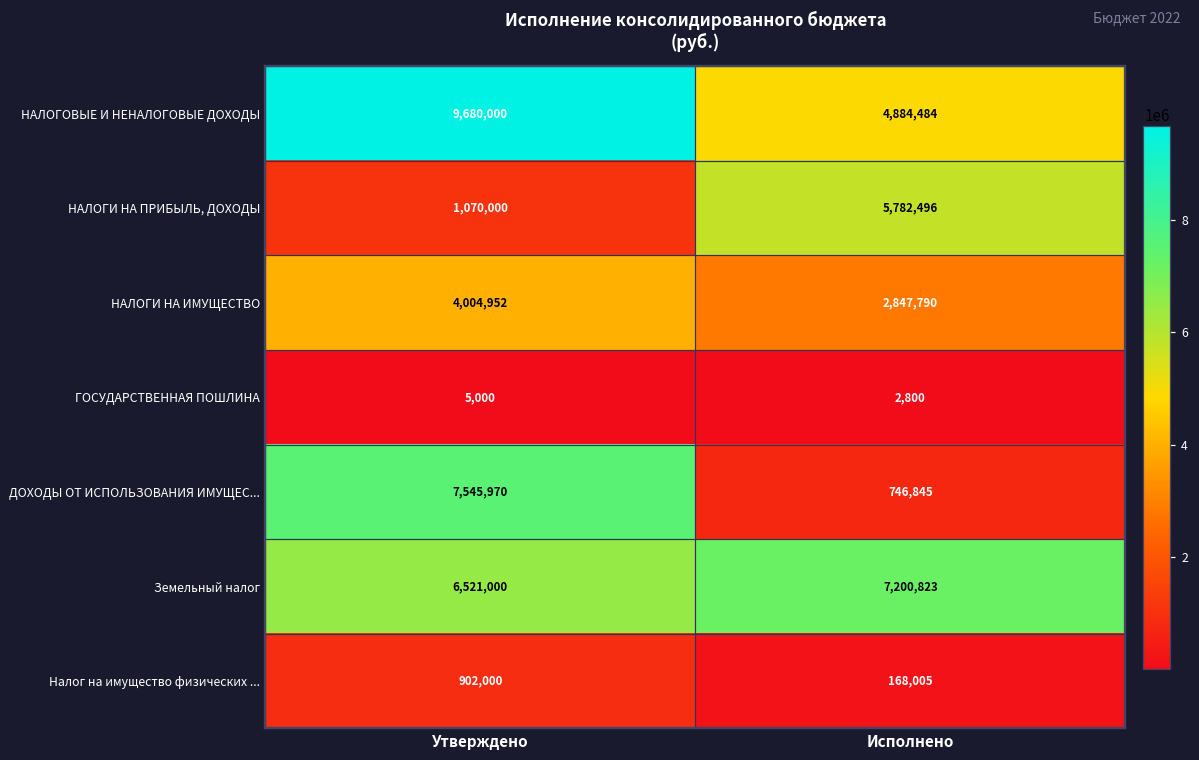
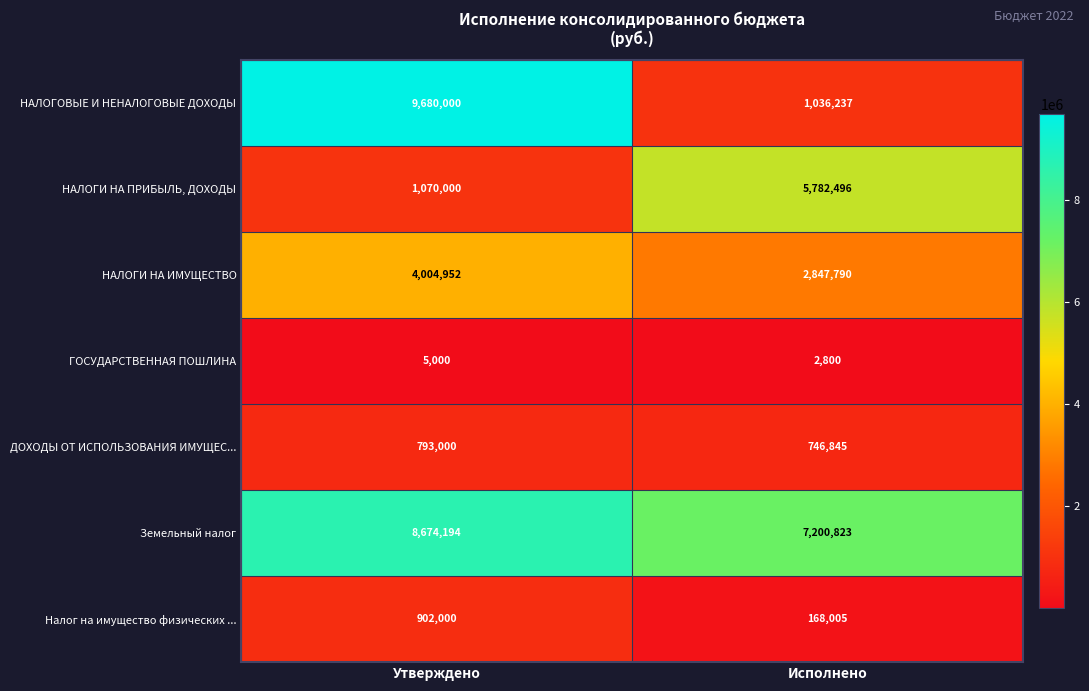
  {
    "НАЛОГОВЫЕ И НЕНАЛОГОВЫЕ ДОХОДЫ": {
      "Утверждено": "9,680,000",
-     "Исполнено": "4,884,484"
+     "Исполнено": "1,036,237"
    },
    "НАЛОГИ НА ПРИБЫЛЬ, ДОХОДЫ": {
      "Утверждено": "1,070,000",
      "Исполнено": "5,782,496"
    },
    "НАЛОГИ НА ИМУЩЕСТВО": {
      "Утверждено": "4,004,952",
      "Исполнено": "2,847,790"
    },
    "ГОСУДАРСТВЕННАЯ ПОШЛИНА": {
      "Утверждено": "5,000",
      "Исполнено": "2,800"
    },
    "ДОХОДЫ ОТ ИСПОЛЬЗОВАНИЯ ИМУЩЕС...": {
-     "Утверждено": "7,545,970",
+     "Утверждено": "793,000",
      "Исполнено": "746,845"
    },
    "Земельный налог": {
-     "Утверждено": "6,521,000",
+     "Утверждено": "8,674,194",
      "Исполнено": "7,200,823"
    },
    "Налог на имущество физических ...": {
      "Утверждено": "902,000",
      "Исполнено": "168,005"
    }
  }
